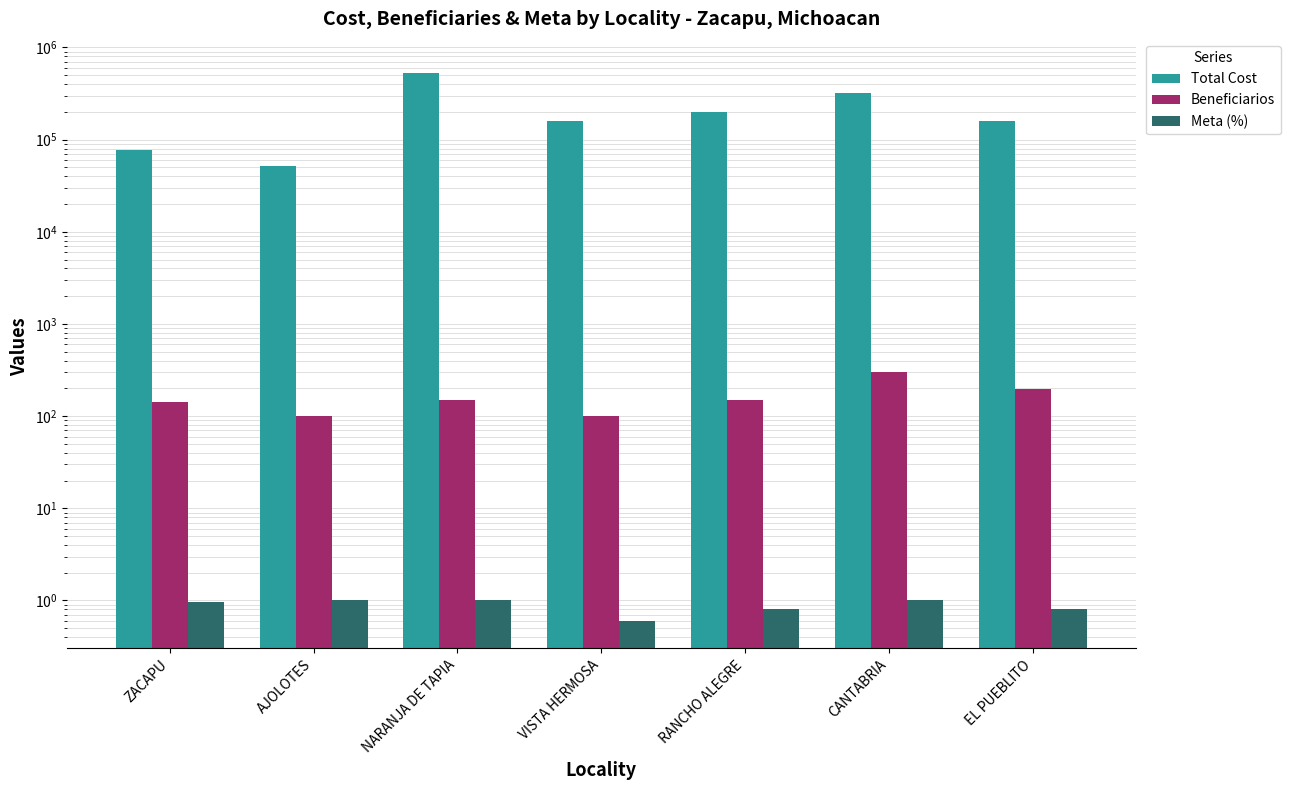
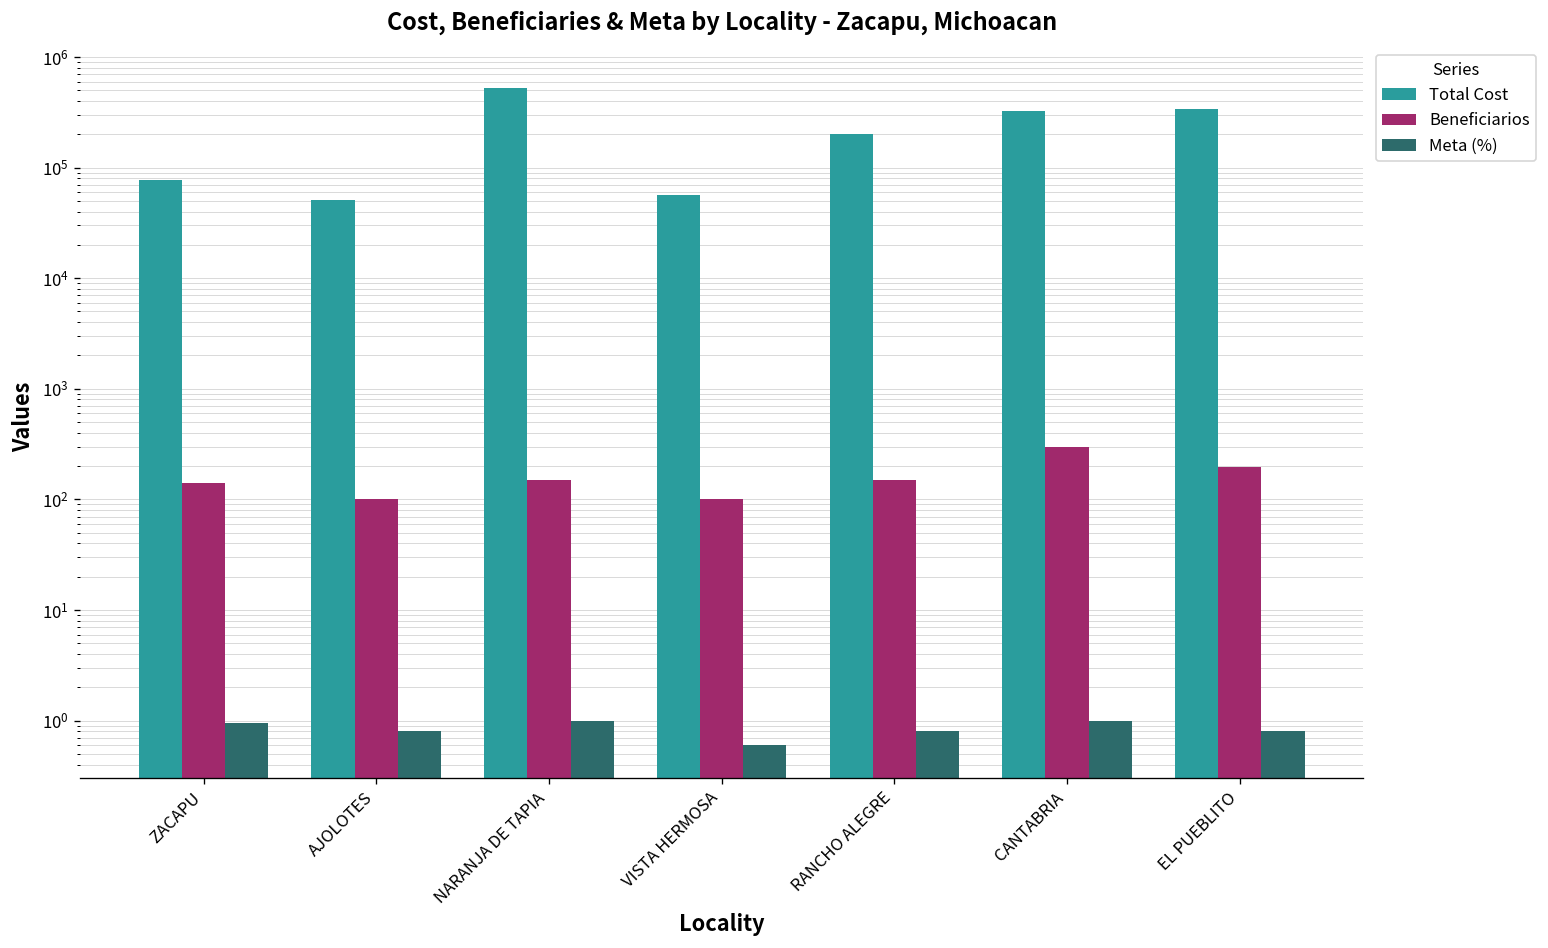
  {
    "Total Cost": {
      "ZACAPU": 80000,
      "AJOLOTES": 50000,
      "NARANJA DE TAPIA": 500000,
-     "VISTA HERMOSA": 160000,
+     "VISTA HERMOSA": 60000,
      "RANCHO ALEGRE": 200000,
      "CANTABRIA": 320000,
-     "EL PUEBLITO": 160000
+     "EL PUEBLITO": 340000
    },
    "Beneficiarios": {
      "ZACAPU": 140,
      "AJOLOTES": 100,
      "NARANJA DE TAPIA": 150,
      "VISTA HERMOSA": 100,
      "RANCHO ALEGRE": 150,
      "CANTABRIA": 300,
      "EL PUEBLITO": 200
    },
    "Meta (%)": {
      "ZACAPU": 1.0,
-     "AJOLOTES": 1.0,
+     "AJOLOTES": 0.8,
      "NARANJA DE TAPIA": 1.0,
      "VISTA HERMOSA": 0.6,
      "RANCHO ALEGRE": 0.8,
      "CANTABRIA": 1.0,
      "EL PUEBLITO": 0.8
    }
  }
